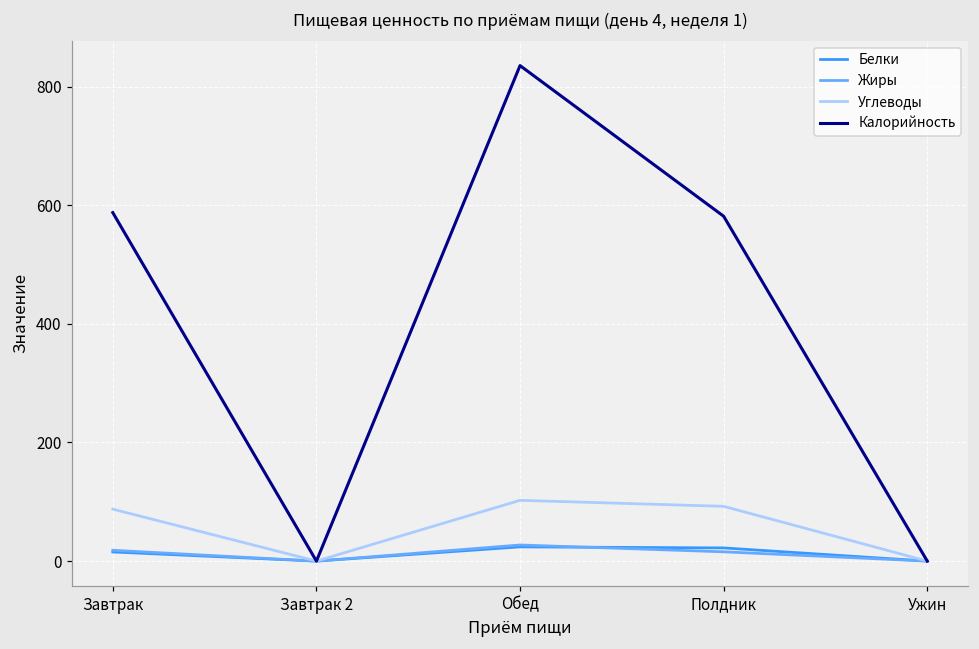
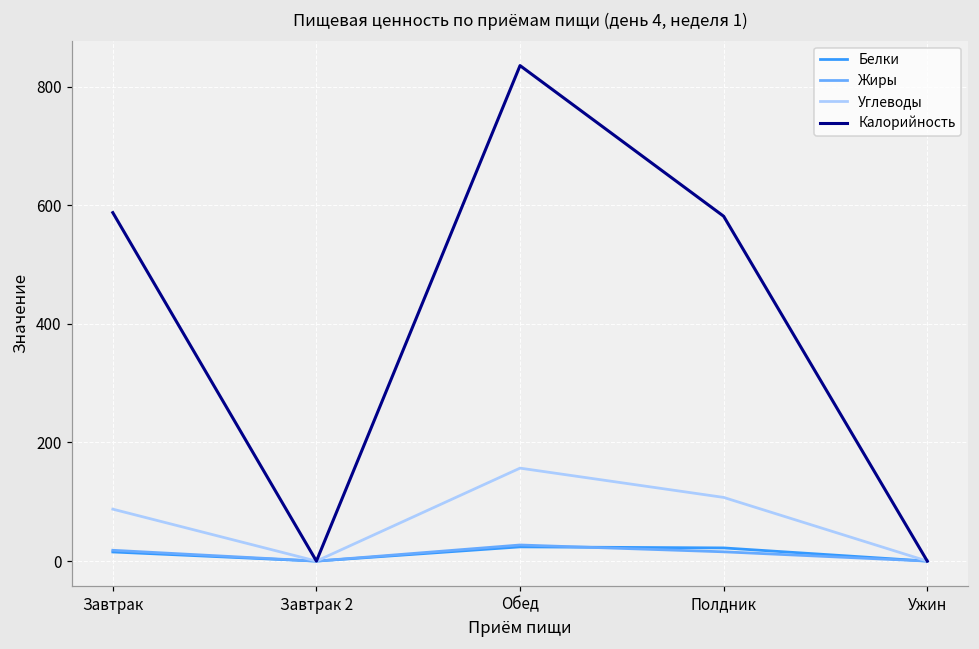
  {
    "Углеводы": {
      "Завтрак": 90,
-     "Обед": 100,
-     "Полдник": 90
+     "Обед": 160,
+     "Полдник": 110
    },
    "Калорийность": {
      "Завтрак": 590,
      "Обед": 840,
      "Полдник": 580
    }
  }
